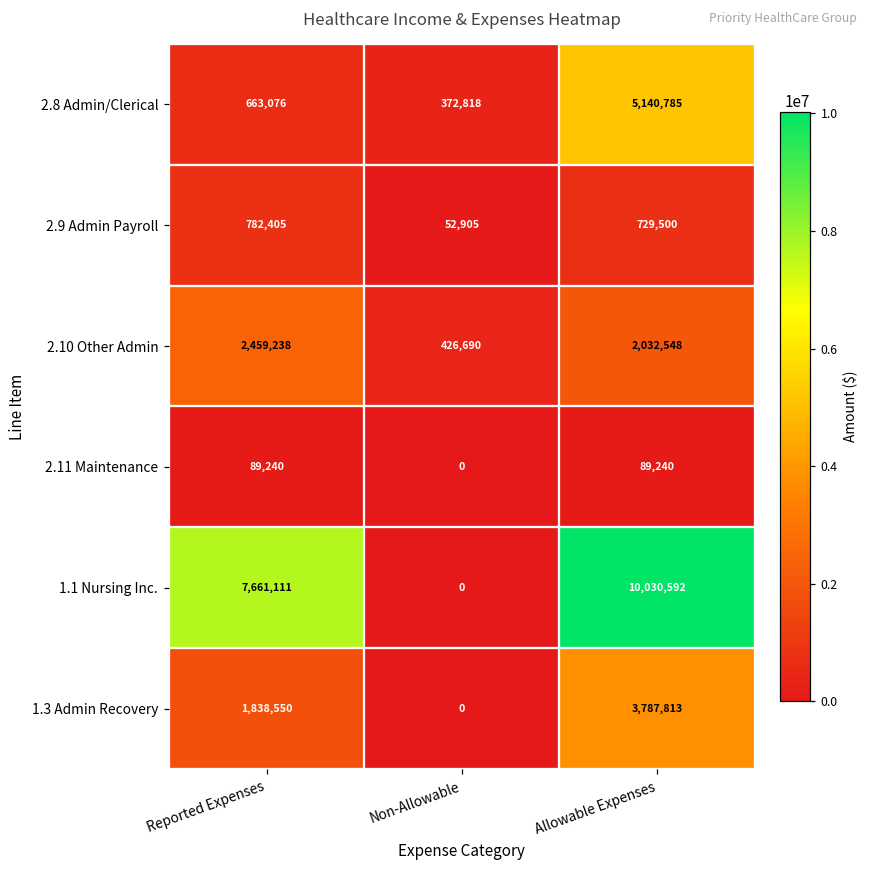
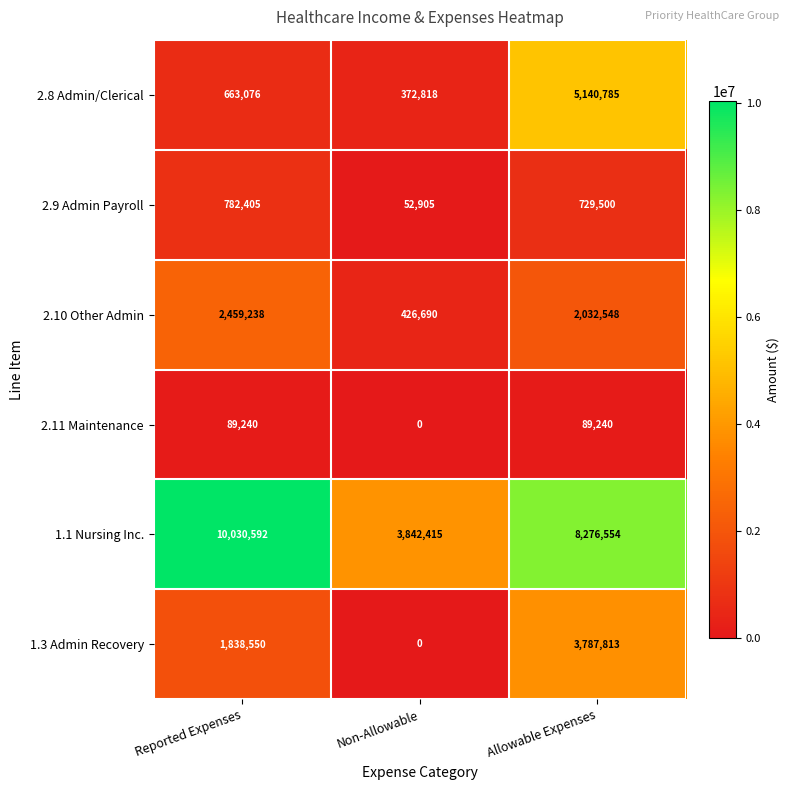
  {
    "2.8 Admin/Clerical": {
      "Reported Expenses": "663,076",
      "Non-Allowable": "372,818",
      "Allowable Expenses": "5,140,785"
    },
    "2.9 Admin Payroll": {
      "Reported Expenses": "782,405",
      "Non-Allowable": "52,905",
      "Allowable Expenses": "729,500"
    },
    "2.10 Other Admin": {
      "Reported Expenses": "2,459,238",
      "Non-Allowable": "426,690",
      "Allowable Expenses": "2,032,548"
    },
    "2.11 Maintenance": {
      "Reported Expenses": "89,240",
      "Non-Allowable": "0",
      "Allowable Expenses": "89,240"
    },
    "1.1 Nursing Inc.": {
-     "Reported Expenses": "7,661,111",
-     "Non-Allowable": "0",
-     "Allowable Expenses": "10,030,592"
+     "Reported Expenses": "10,030,592",
+     "Non-Allowable": "3,842,415",
+     "Allowable Expenses": "8,276,554"
    },
    "1.3 Admin Recovery": {
      "Reported Expenses": "1,838,550",
      "Non-Allowable": "0",
      "Allowable Expenses": "3,787,813"
    }
  }
